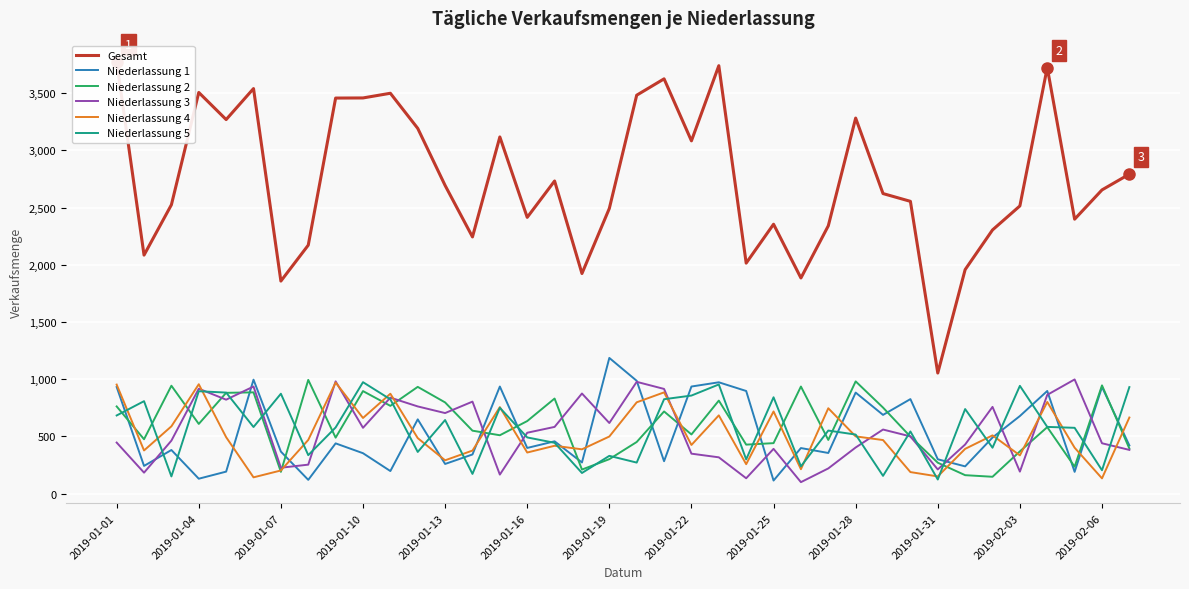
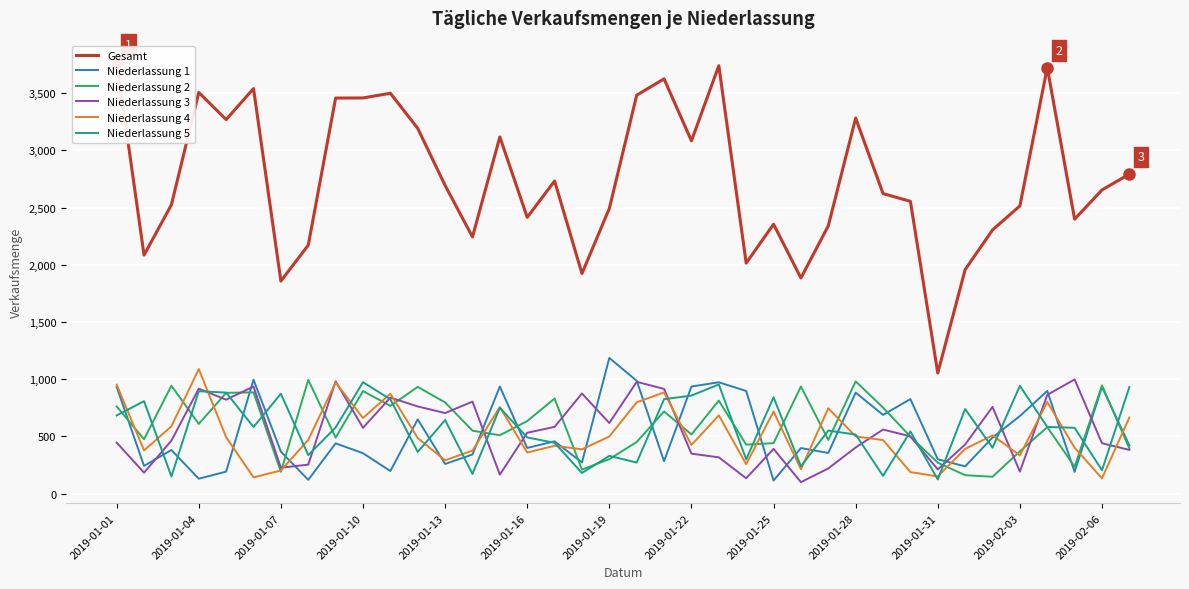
  {
    "Niederlassung 1": {
      "2019-01-04": "130",
      "2019-01-07": "370",
      "2019-01-10": "350",
      "2019-01-13": "260",
      "2019-01-16": "400",
      "2019-01-19": "1,190",
      "2019-01-22": "940",
      "2019-01-25": "110",
      "2019-01-28": "880",
      "2019-01-31": "300",
      "2019-02-03": "680"
    },
    "Niederlassung 3": {
      "2019-01-01": "450",
      "2019-01-07": "230",
      "2019-01-10": "580",
      "2019-01-13": "700",
      "2019-01-16": "530",
      "2019-01-19": "620",
      "2019-01-22": "350",
      "2019-01-25": "390",
      "2019-01-28": "400",
      "2019-01-31": "210",
      "2019-02-03": "190",
      "2019-02-06": "440"
    },
    "Niederlassung 4": {
-     "2019-01-04": "960",
+     "2019-01-04": "1,090",
      "2019-01-10": "660",
      "2019-01-13": "290",
      "2019-01-16": "360",
      "2019-01-19": "500",
      "2019-01-22": "430",
      "2019-01-25": "720",
      "2019-01-31": "150",
      "2019-02-03": "330",
      "2019-02-06": "130"
    }
  }
